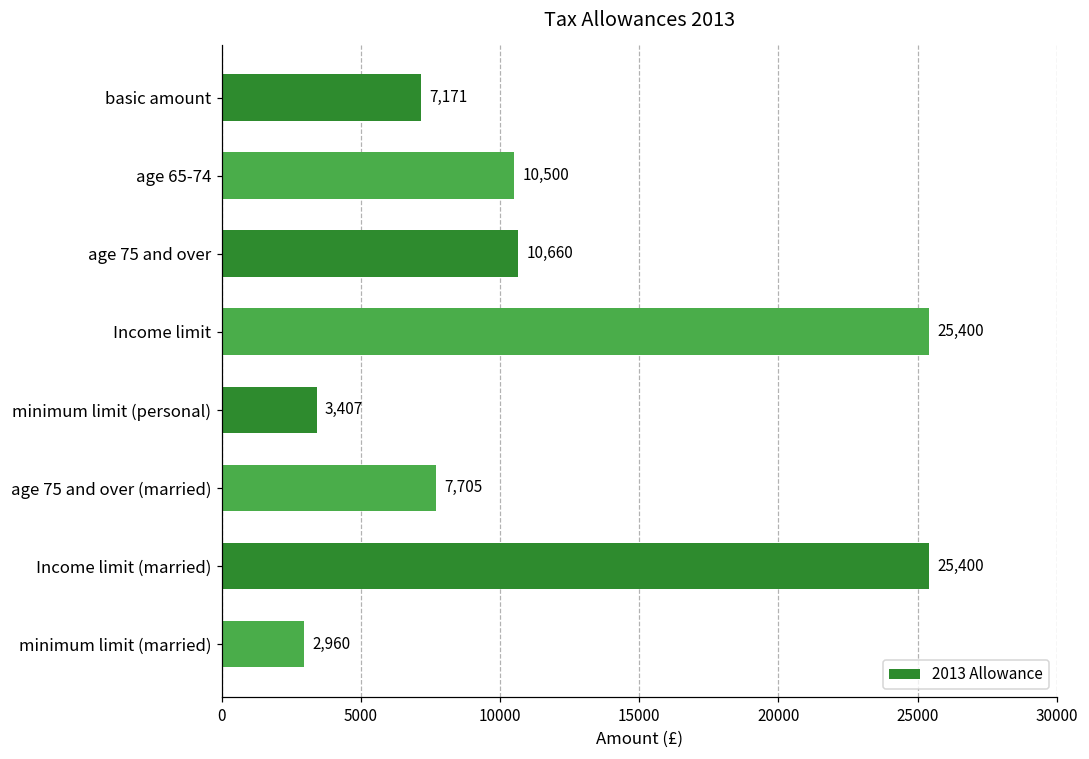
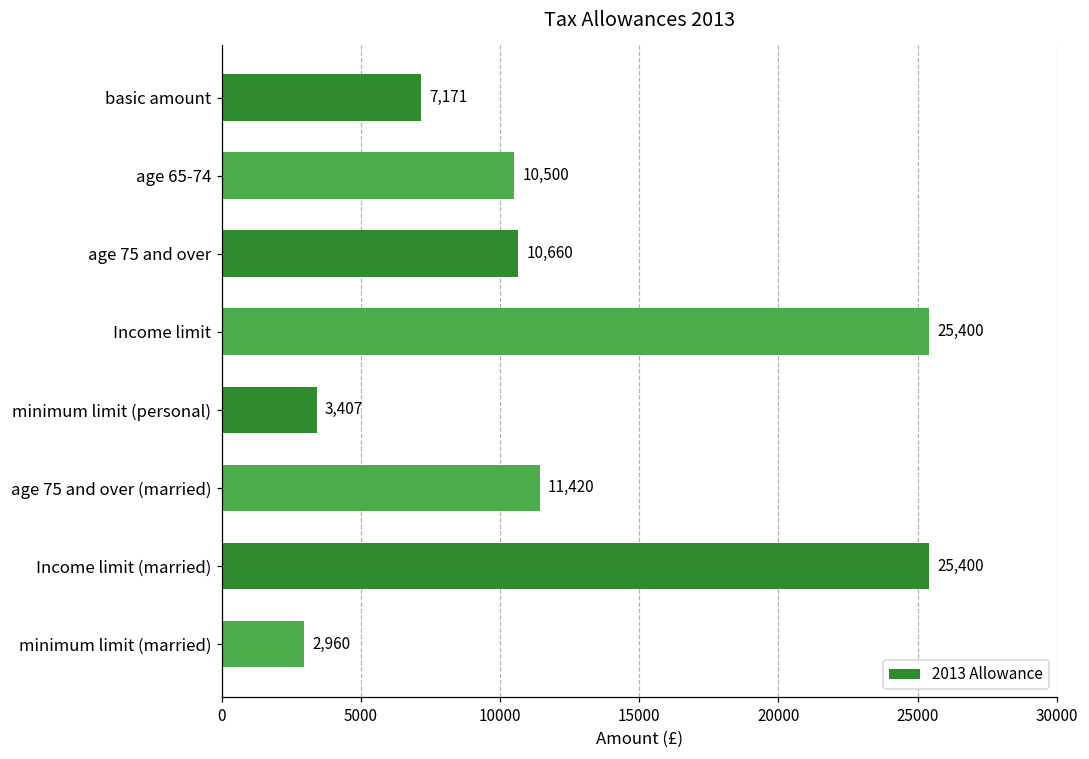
  {
    "basic amount": "7,171",
    "age 65-74": "10,500",
    "age 75 and over": "10,660",
    "Income limit": "25,400",
    "minimum limit (personal)": "3,407",
-   "age 75 and over (married)": "7,705",
+   "age 75 and over (married)": "11,420",
    "Income limit (married)": "25,400",
    "minimum limit (married)": "2,960"
  }
